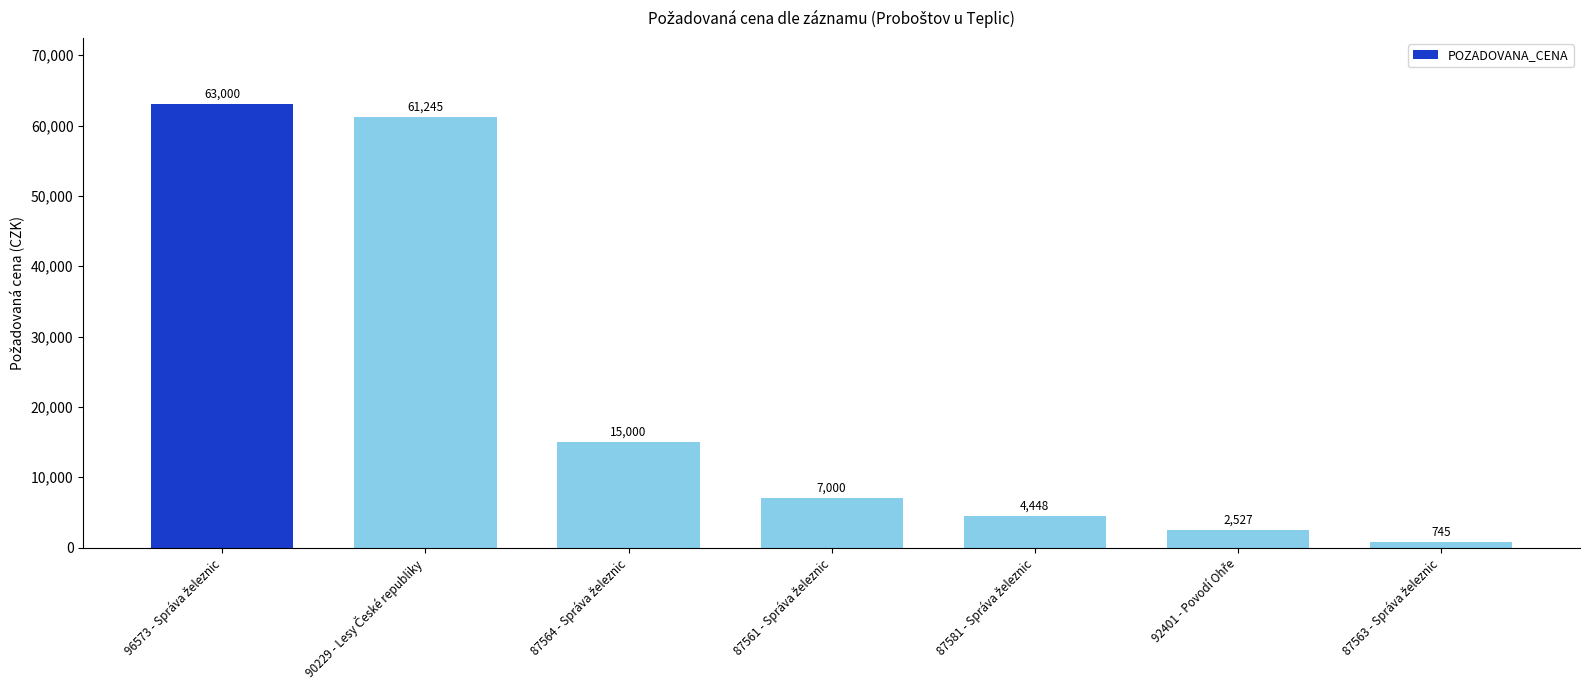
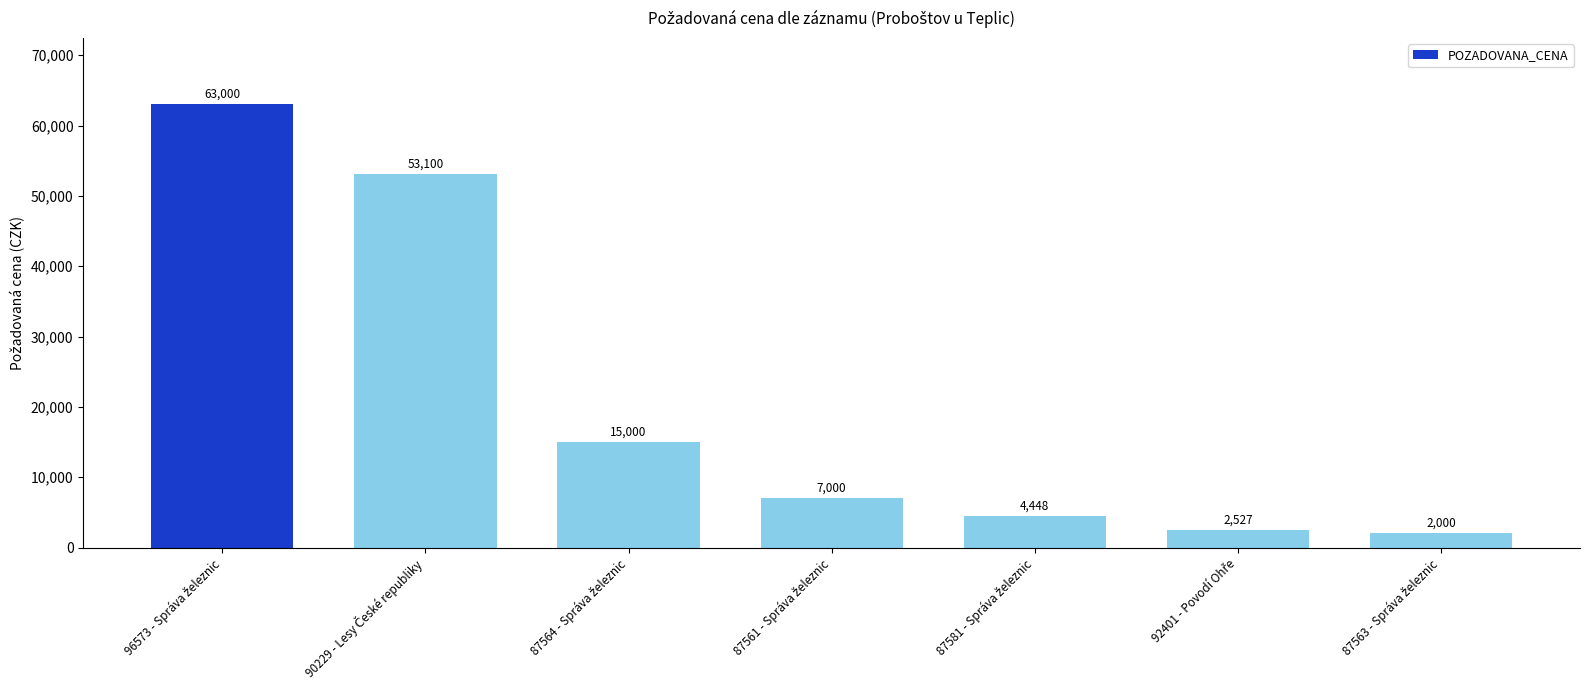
  {
    "96573 - Správa železnic": "63,000",
-   "90229 - Lesy České republiky": "61,245",
+   "90229 - Lesy České republiky": "53,100",
    "87564 - Správa železnic": "15,000",
    "87561 - Správa železnic": "7,000",
    "87581 - Správa železnic": "4,448",
    "92401 - Povodí Ohře": "2,527",
-   "87563 - Správa železnic": "745"
+   "87563 - Správa železnic": "2,000"
  }
